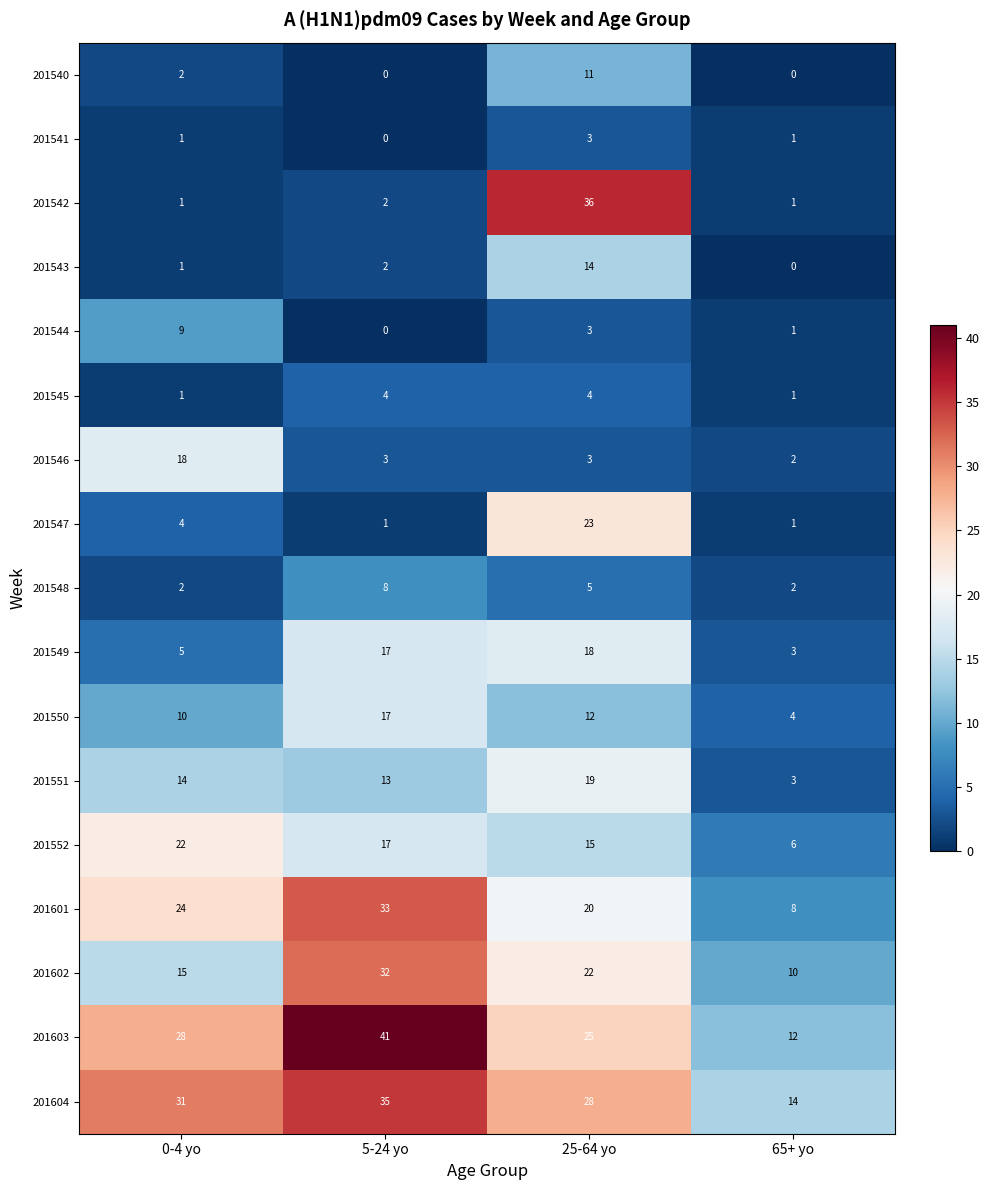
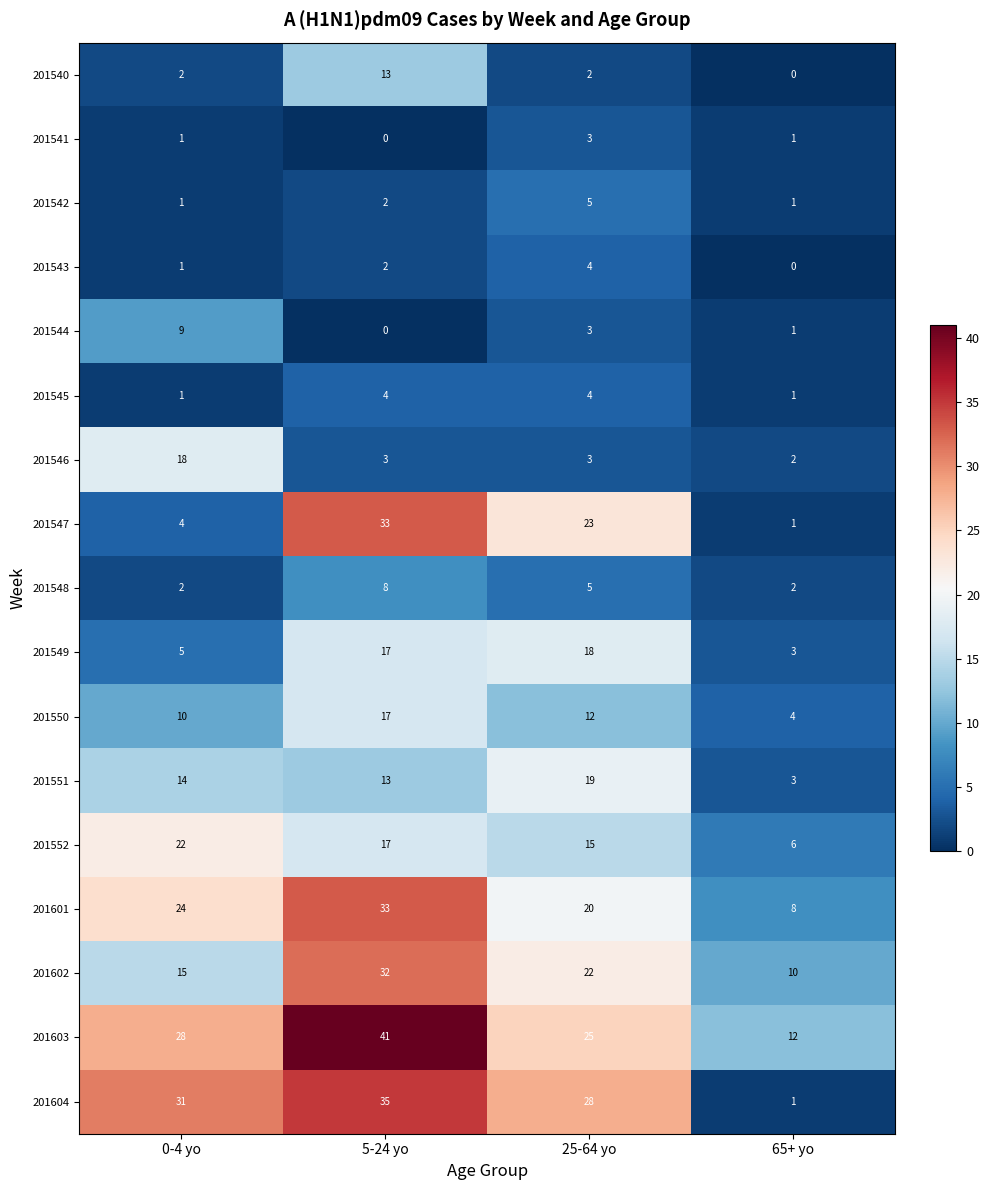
  {
    "201540": {
      "0-4 yo": 2,
-     "5-24 yo": 0,
-     "25-64 yo": 11,
+     "5-24 yo": 13,
+     "25-64 yo": 2,
      "65+ yo": 0
    },
    "201541": {
      "0-4 yo": 1,
      "5-24 yo": 0,
      "25-64 yo": 3,
      "65+ yo": 1
    },
    "201542": {
      "0-4 yo": 1,
      "5-24 yo": 2,
-     "25-64 yo": 36,
+     "25-64 yo": 5,
      "65+ yo": 1
    },
    "201543": {
      "0-4 yo": 1,
      "5-24 yo": 2,
-     "25-64 yo": 14,
+     "25-64 yo": 4,
      "65+ yo": 0
    },
    "201544": {
      "0-4 yo": 9,
      "5-24 yo": 0,
      "25-64 yo": 3,
      "65+ yo": 1
    },
    "201545": {
      "0-4 yo": 1,
      "5-24 yo": 4,
      "25-64 yo": 4,
      "65+ yo": 1
    },
    "201546": {
      "0-4 yo": 18,
      "5-24 yo": 3,
      "25-64 yo": 3,
      "65+ yo": 2
    },
    "201547": {
      "0-4 yo": 4,
-     "5-24 yo": 1,
+     "5-24 yo": 33,
      "25-64 yo": 23,
      "65+ yo": 1
    },
    "201548": {
      "0-4 yo": 2,
      "5-24 yo": 8,
      "25-64 yo": 5,
      "65+ yo": 2
    },
    "201549": {
      "0-4 yo": 5,
      "5-24 yo": 17,
      "25-64 yo": 18,
      "65+ yo": 3
    },
    "201550": {
      "0-4 yo": 10,
      "5-24 yo": 17,
      "25-64 yo": 12,
      "65+ yo": 4
    },
    "201551": {
      "0-4 yo": 14,
      "5-24 yo": 13,
      "25-64 yo": 19,
      "65+ yo": 3
    },
    "201552": {
      "0-4 yo": 22,
      "5-24 yo": 17,
      "25-64 yo": 15,
      "65+ yo": 6
    },
    "201601": {
      "0-4 yo": 24,
      "5-24 yo": 33,
      "25-64 yo": 20,
      "65+ yo": 8
    },
    "201602": {
      "0-4 yo": 15,
      "5-24 yo": 32,
      "25-64 yo": 22,
      "65+ yo": 10
    },
    "201603": {
      "0-4 yo": 28,
      "5-24 yo": 41,
      "25-64 yo": 25,
      "65+ yo": 12
    },
    "201604": {
      "0-4 yo": 31,
      "5-24 yo": 35,
      "25-64 yo": 28,
-     "65+ yo": 14
+     "65+ yo": 1
    }
  }
